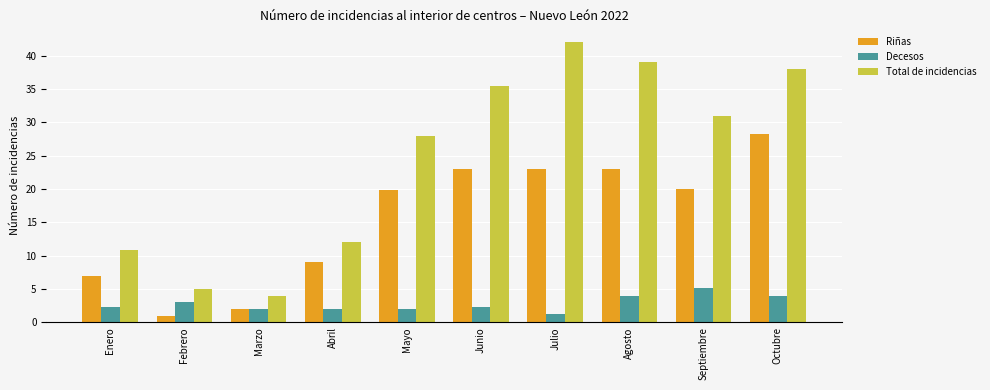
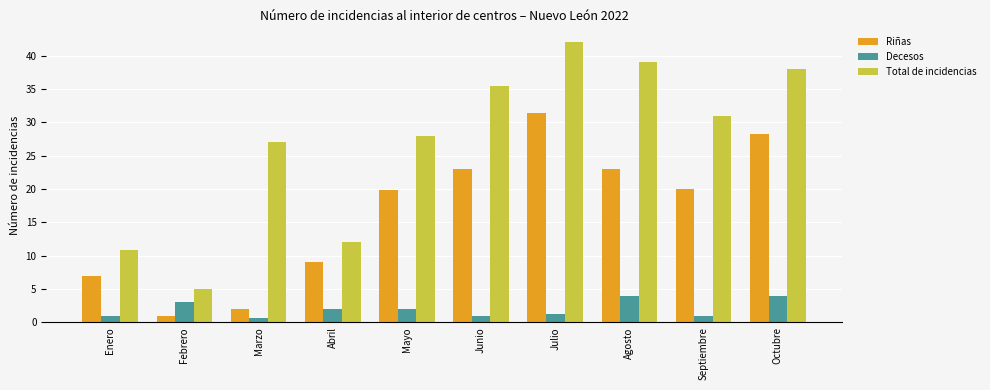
  {
    "Riñas": {
      "Enero": 7,
      "Febrero": 1,
      "Marzo": 2,
      "Abril": 9,
      "Mayo": 20,
      "Junio": 23,
-     "Julio": 23,
+     "Julio": 31,
      "Agosto": 23,
      "Septiembre": 20,
      "Octubre": 28
    },
    "Decesos": {
-     "Enero": 2,
+     "Enero": 1,
      "Febrero": 3,
-     "Marzo": 2,
+     "Marzo": 1,
      "Abril": 2,
      "Mayo": 2,
-     "Junio": 2,
+     "Junio": 1,
      "Julio": 1,
      "Agosto": 4,
-     "Septiembre": 5,
+     "Septiembre": 1,
      "Octubre": 4
    },
    "Total de incidencias": {
      "Enero": 11,
      "Febrero": 5,
-     "Marzo": 4,
+     "Marzo": 27,
      "Abril": 12,
      "Mayo": 28,
      "Junio": 36,
      "Julio": 42,
      "Agosto": 39,
      "Septiembre": 31,
      "Octubre": 38
    }
  }
